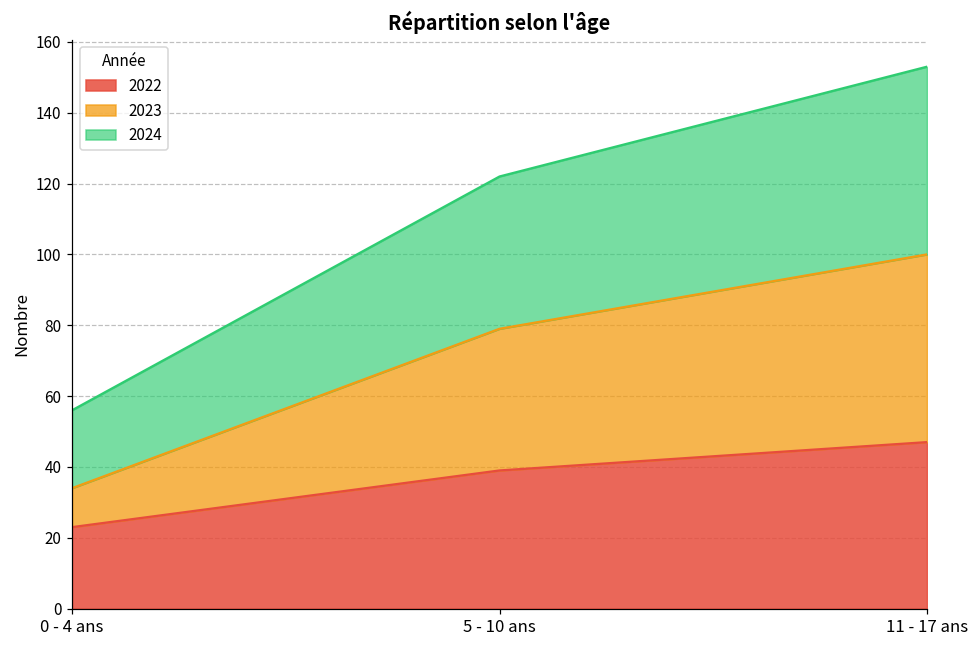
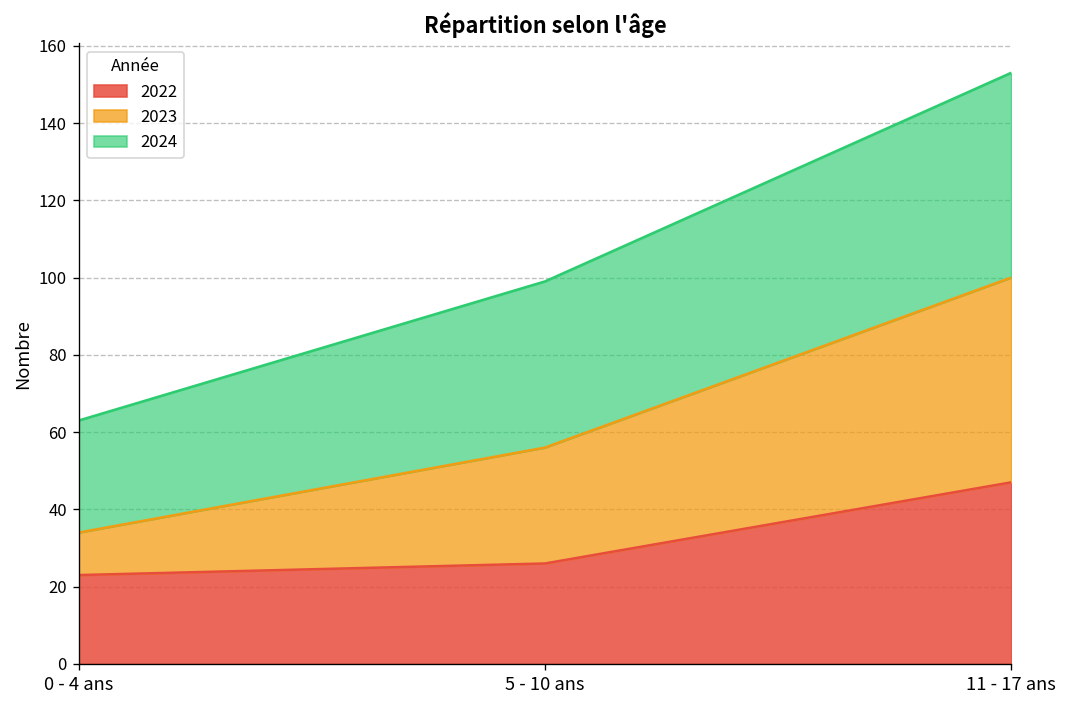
  {
    "2022": {
      "0 - 4 ans": 23,
-     "5 - 10 ans": 39,
+     "5 - 10 ans": 26,
      "11 - 17 ans": 47
    },
    "2023": {
      "0 - 4 ans": 11,
-     "5 - 10 ans": 40,
+     "5 - 10 ans": 30,
      "11 - 17 ans": 53
    },
    "2024": {
-     "0 - 4 ans": 22,
+     "0 - 4 ans": 29,
      "5 - 10 ans": 43,
      "11 - 17 ans": 53
    }
  }
